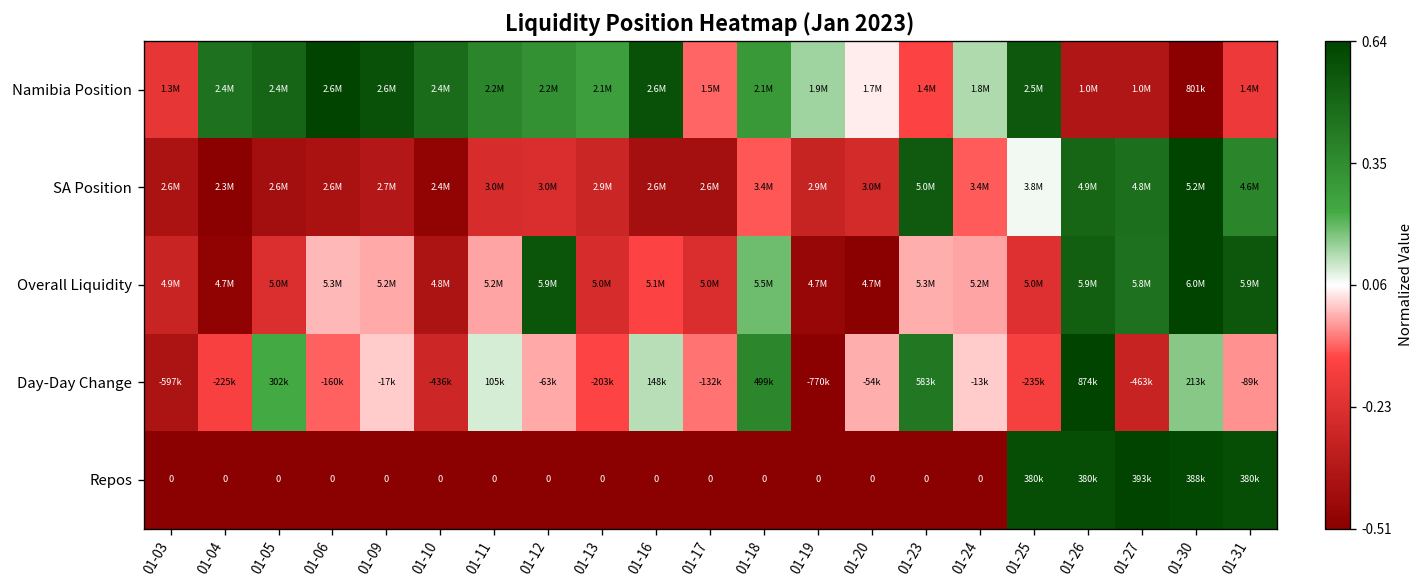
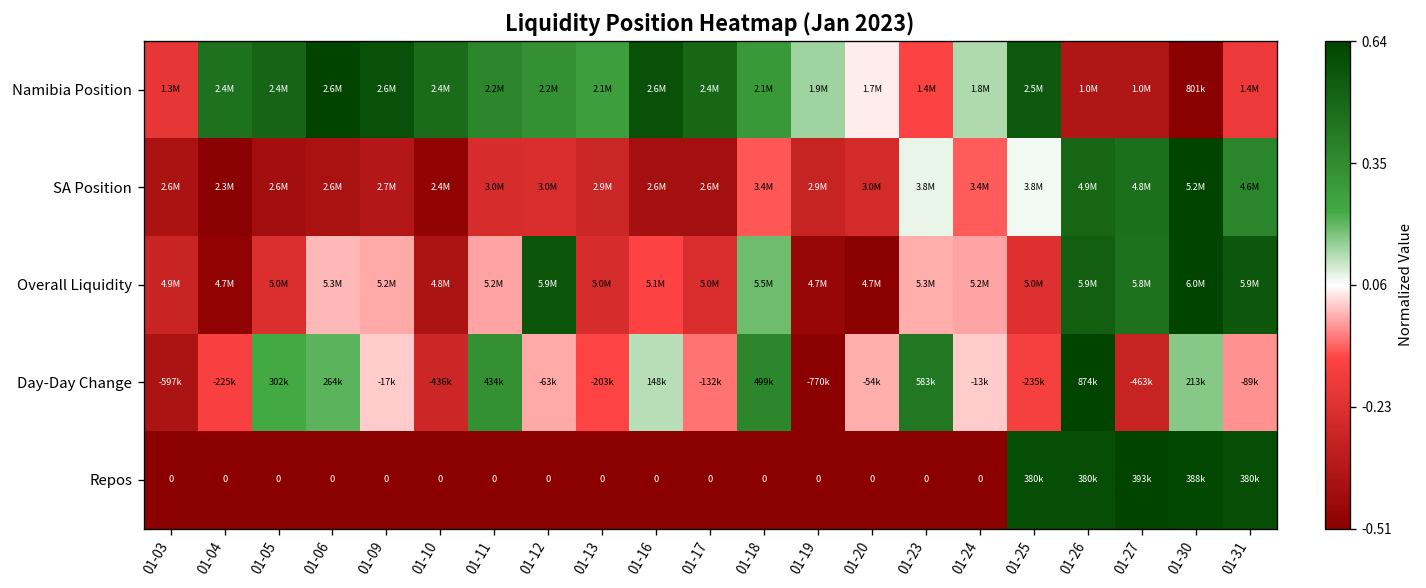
  {
    "Namibia Position": {
      "01-03": "1.3M",
      "01-04": "2.4M",
      "01-05": "2.4M",
      "01-06": "2.6M",
      "01-09": "2.6M",
      "01-10": "2.4M",
      "01-11": "2.2M",
      "01-12": "2.2M",
      "01-13": "2.1M",
      "01-16": "2.6M",
-     "01-17": "1.5M",
+     "01-17": "2.4M",
      "01-18": "2.1M",
      "01-19": "1.9M",
      "01-20": "1.7M",
      "01-23": "1.4M",
      "01-24": "1.8M",
      "01-25": "2.5M",
      "01-26": "1.0M",
      "01-27": "1.0M",
      "01-30": "801k",
      "01-31": "1.4M"
    },
    "SA Position": {
      "01-03": "2.6M",
      "01-04": "2.3M",
      "01-05": "2.6M",
      "01-06": "2.6M",
      "01-09": "2.7M",
      "01-10": "2.4M",
      "01-11": "3.0M",
      "01-12": "3.0M",
      "01-13": "2.9M",
      "01-16": "2.6M",
      "01-17": "2.6M",
      "01-18": "3.4M",
      "01-19": "2.9M",
      "01-20": "3.0M",
-     "01-23": "5.0M",
+     "01-23": "3.8M",
      "01-24": "3.4M",
      "01-25": "3.8M",
      "01-26": "4.9M",
      "01-27": "4.8M",
      "01-30": "5.2M",
      "01-31": "4.6M"
    },
    "Overall Liquidity": {
      "01-03": "4.9M",
      "01-04": "4.7M",
      "01-05": "5.0M",
      "01-06": "5.3M",
      "01-09": "5.2M",
      "01-10": "4.8M",
      "01-11": "5.2M",
      "01-12": "5.9M",
      "01-13": "5.0M",
      "01-16": "5.1M",
      "01-17": "5.0M",
      "01-18": "5.5M",
      "01-19": "4.7M",
      "01-20": "4.7M",
      "01-23": "5.3M",
      "01-24": "5.2M",
      "01-25": "5.0M",
      "01-26": "5.9M",
      "01-27": "5.8M",
      "01-30": "6.0M",
      "01-31": "5.9M"
    },
    "Day-Day Change": {
      "01-03": "-597k",
      "01-04": "-225k",
      "01-05": "302k",
-     "01-06": "-160k",
+     "01-06": "264k",
      "01-09": "-17k",
      "01-10": "-436k",
-     "01-11": "105k",
+     "01-11": "434k",
      "01-12": "-63k",
      "01-13": "-203k",
      "01-16": "148k",
      "01-17": "-132k",
      "01-18": "499k",
      "01-19": "-770k",
      "01-20": "-54k",
      "01-23": "583k",
      "01-24": "-13k",
      "01-25": "-235k",
      "01-26": "874k",
      "01-27": "-463k",
      "01-30": "213k",
      "01-31": "-89k"
    },
    "Repos": {
      "01-03": "0",
      "01-04": "0",
      "01-05": "0",
      "01-06": "0",
      "01-09": "0",
      "01-10": "0",
      "01-11": "0",
      "01-12": "0",
      "01-13": "0",
      "01-16": "0",
      "01-17": "0",
      "01-18": "0",
      "01-19": "0",
      "01-20": "0",
      "01-23": "0",
      "01-24": "0",
      "01-25": "380k",
      "01-26": "380k",
      "01-27": "393k",
      "01-30": "388k",
      "01-31": "380k"
    }
  }
